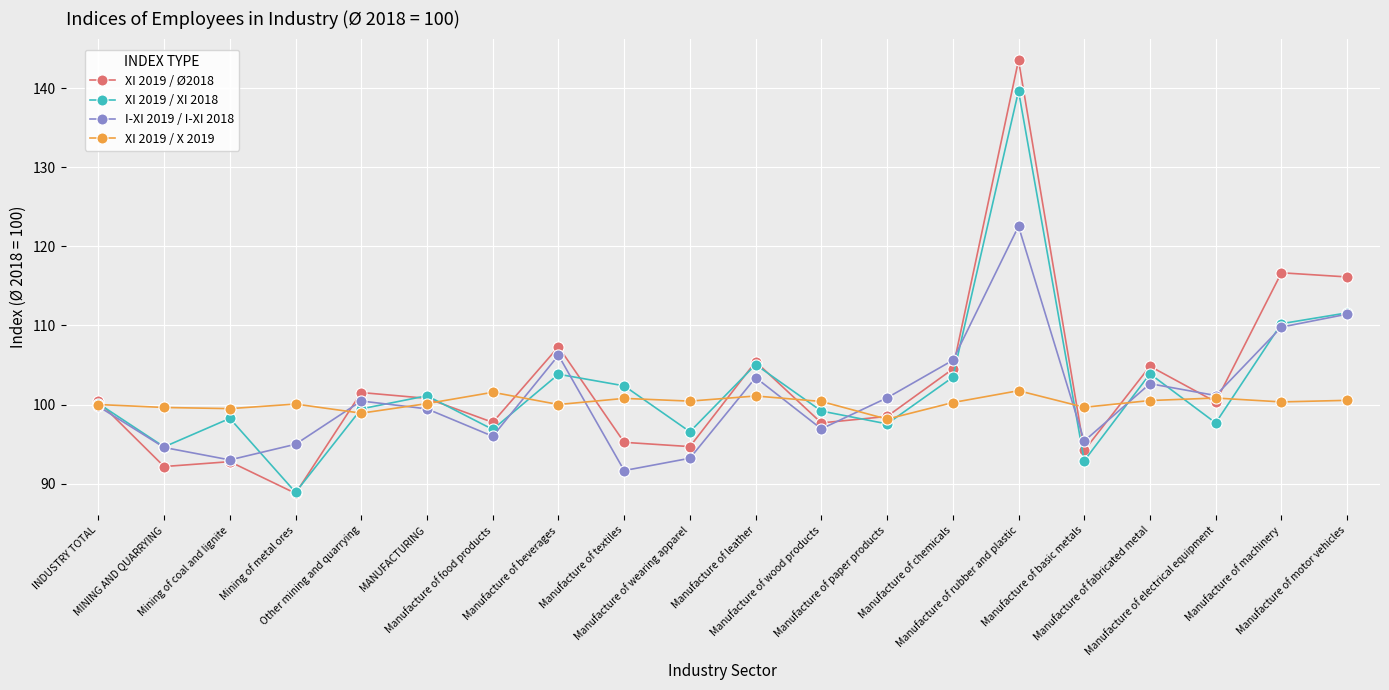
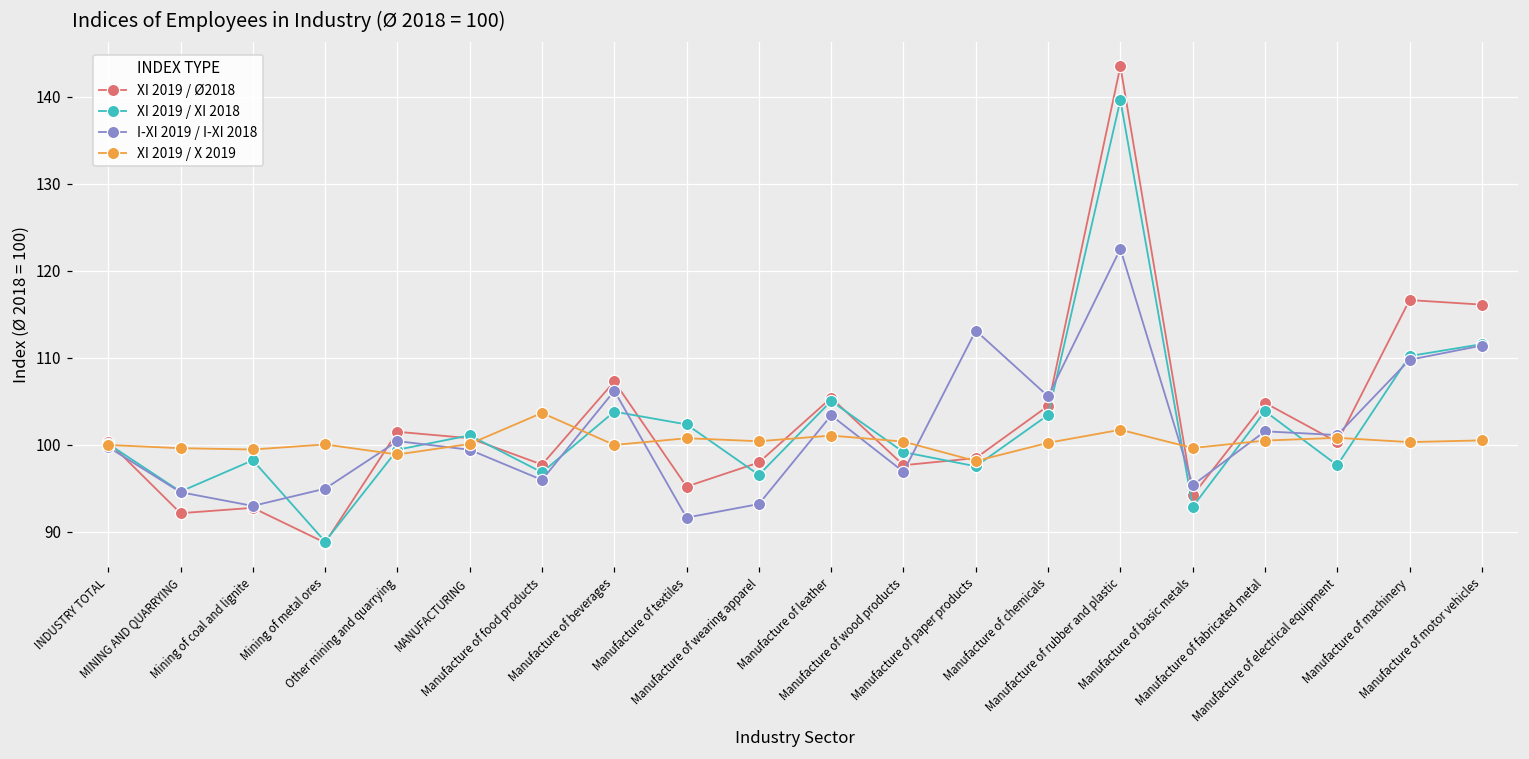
  {
    "XI 2019 / Ø2018": {
      "MINING AND QUARRYING": 92,
      "Other mining and quarrying": 102,
      "Manufacture of food products": 98,
      "Manufacture of beverages": 107,
      "Manufacture of textiles": 95,
-     "Manufacture of wearing apparel": 95,
+     "Manufacture of wearing apparel": 98,
      "Manufacture of leather": 105,
      "Manufacture of wood products": 98,
      "Manufacture of paper products": 98,
      "Manufacture of chemicals": 104,
      "Manufacture of rubber and plastic": 144,
      "Manufacture of basic metals": 94,
      "Manufacture of fabricated metal": 105,
      "Manufacture of electrical equipment": 100,
      "Manufacture of machinery": 117,
      "Manufacture of motor vehicles": 116
    },
    "XI 2019 / XI 2018": {
      "Mining of coal and lignite": 98,
      "Other mining and quarrying": 99,
      "Manufacture of food products": 97,
      "Manufacture of beverages": 104,
      "Manufacture of textiles": 102,
      "Manufacture of wearing apparel": 97,
      "Manufacture of leather": 105,
      "Manufacture of wood products": 99,
      "Manufacture of paper products": 98,
      "Manufacture of chemicals": 103,
      "Manufacture of rubber and plastic": 140,
      "Manufacture of basic metals": 93,
      "Manufacture of fabricated metal": 104,
      "Manufacture of electrical equipment": 98,
      "Manufacture of machinery": 110
    },
    "I-XI 2019 / I-XI 2018": {
      "Mining of metal ores": 95,
      "Other mining and quarrying": 100,
      "MANUFACTURING": 99,
      "Manufacture of food products": 96,
      "Manufacture of beverages": 106,
      "Manufacture of textiles": 92,
      "Manufacture of wearing apparel": 93,
      "Manufacture of leather": 103,
      "Manufacture of wood products": 97,
-     "Manufacture of paper products": 101,
+     "Manufacture of paper products": 113,
      "Manufacture of chemicals": 106,
      "Manufacture of rubber and plastic": 123,
      "Manufacture of basic metals": 95,
-     "Manufacture of fabricated metal": 103,
+     "Manufacture of fabricated metal": 102,
      "Manufacture of machinery": 110
    },
    "XI 2019 / X 2019": {
      "MINING AND QUARRYING": 100,
      "Mining of coal and lignite": 99,
      "Mining of metal ores": 100,
      "Other mining and quarrying": 99,
      "MANUFACTURING": 100,
-     "Manufacture of food products": 102,
+     "Manufacture of food products": 104,
      "Manufacture of beverages": 100,
      "Manufacture of textiles": 101,
      "Manufacture of wearing apparel": 100,
      "Manufacture of leather": 101,
      "Manufacture of wood products": 100,
      "Manufacture of paper products": 98,
      "Manufacture of chemicals": 100,
      "Manufacture of rubber and plastic": 102,
      "Manufacture of basic metals": 100,
      "Manufacture of fabricated metal": 101,
      "Manufacture of machinery": 100,
      "Manufacture of motor vehicles": 101
    }
  }
